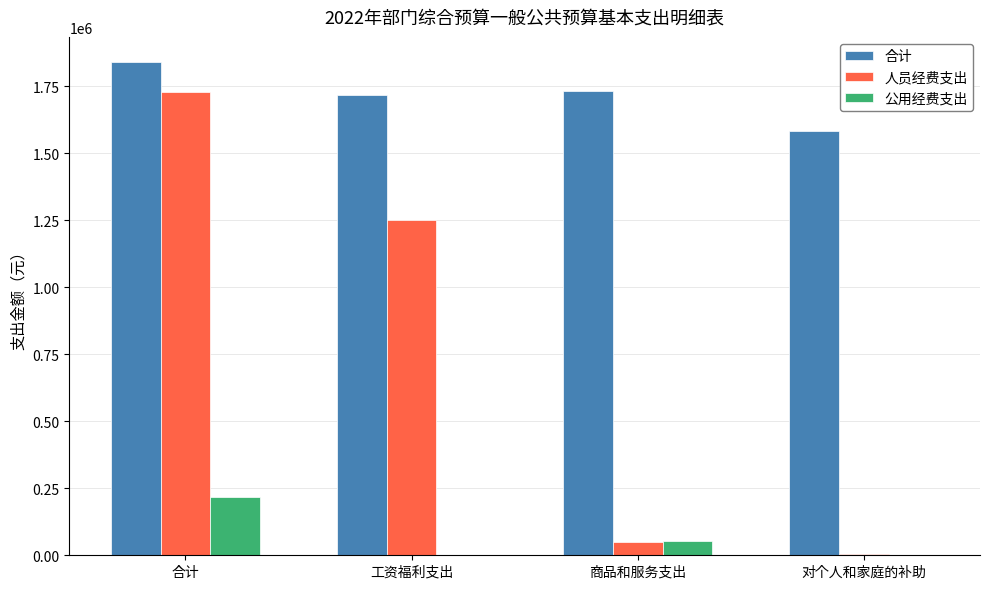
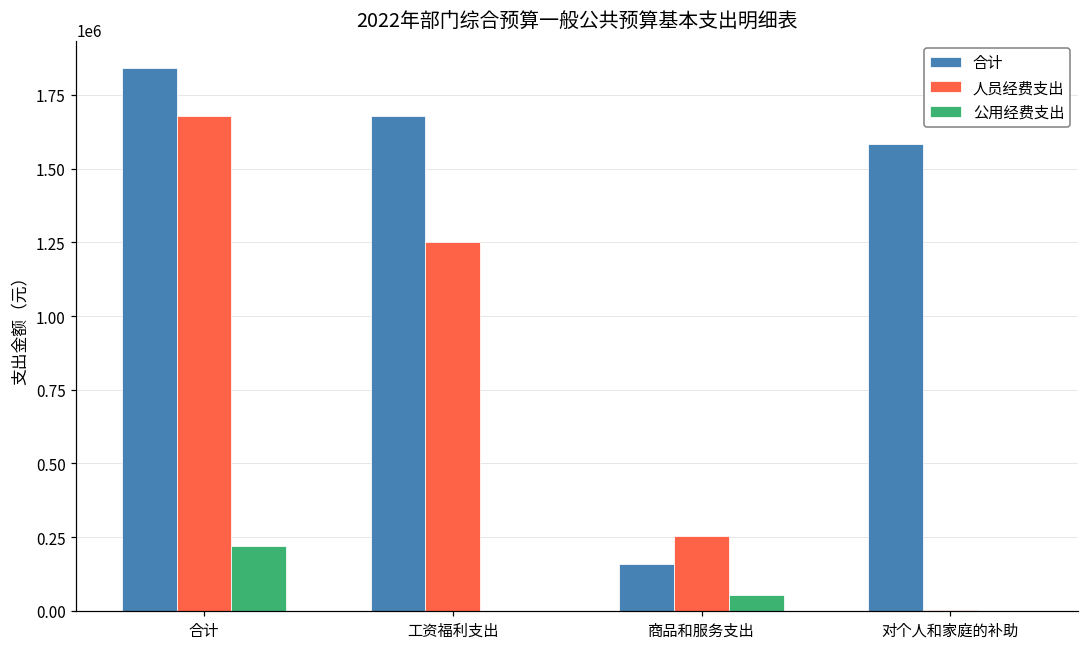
  {
    "合计": {
      "合计": 1840000,
-     "工资福利支出": 1720000,
-     "商品和服务支出": 1730000,
+     "工资福利支出": 1680000,
+     "商品和服务支出": 160000,
      "对个人和家庭的补助": 1580000
    },
    "人员经费支出": {
-     "合计": 1730000,
+     "合计": 1680000,
      "工资福利支出": 1250000,
-     "商品和服务支出": 50000
+     "商品和服务支出": 250000
    },
    "公用经费支出": {
      "合计": 220000,
      "工资福利支出": 0,
      "商品和服务支出": 60000,
      "对个人和家庭的补助": 0
    }
  }
